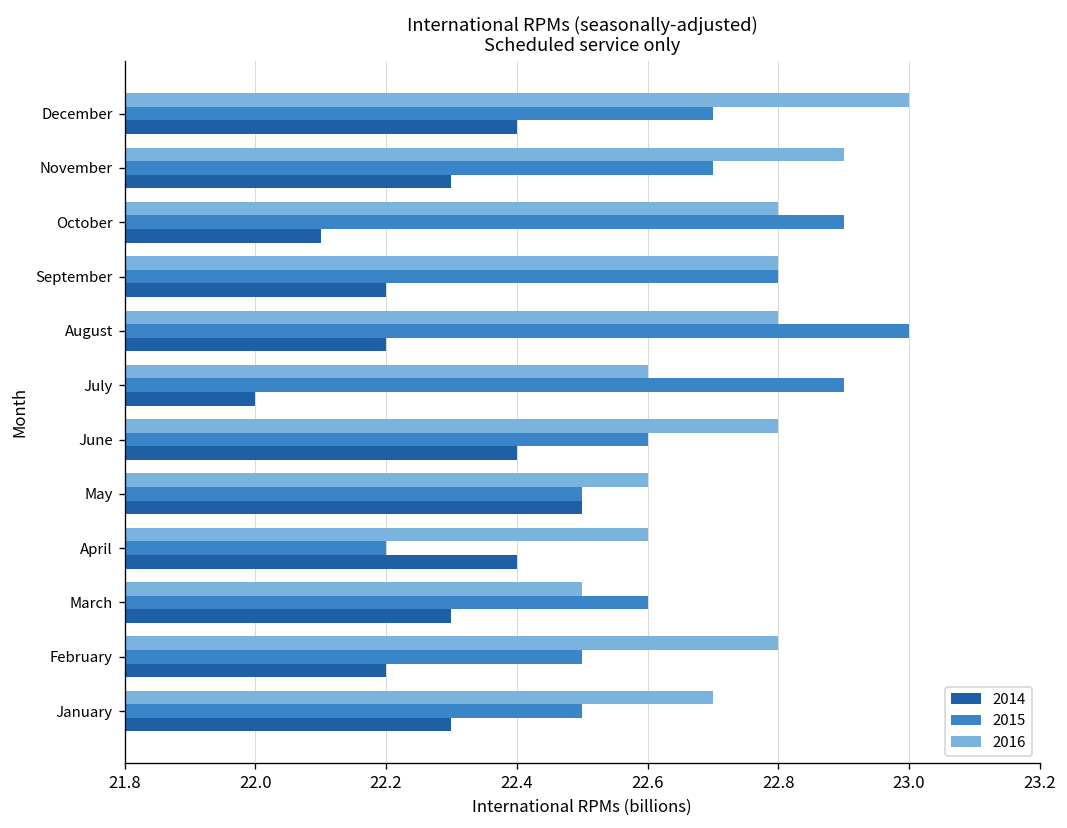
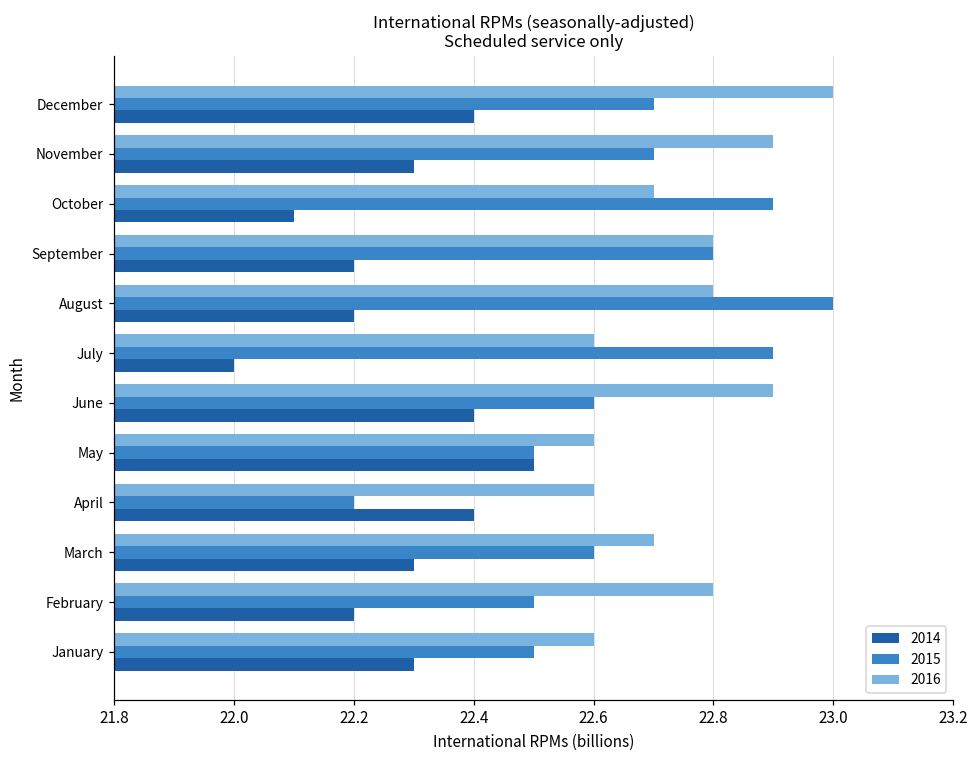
  {
    "2016": {
      "December": 23.0,
      "November": 22.9,
-     "October": 22.8,
+     "October": 22.7,
      "September": 22.8,
      "August": 22.8,
      "July": 22.6,
-     "June": 22.8,
+     "June": 22.9,
      "May": 22.6,
      "April": 22.6,
-     "March": 22.5,
+     "March": 22.7,
      "February": 22.8,
-     "January": 22.7
+     "January": 22.6
    }
  }
